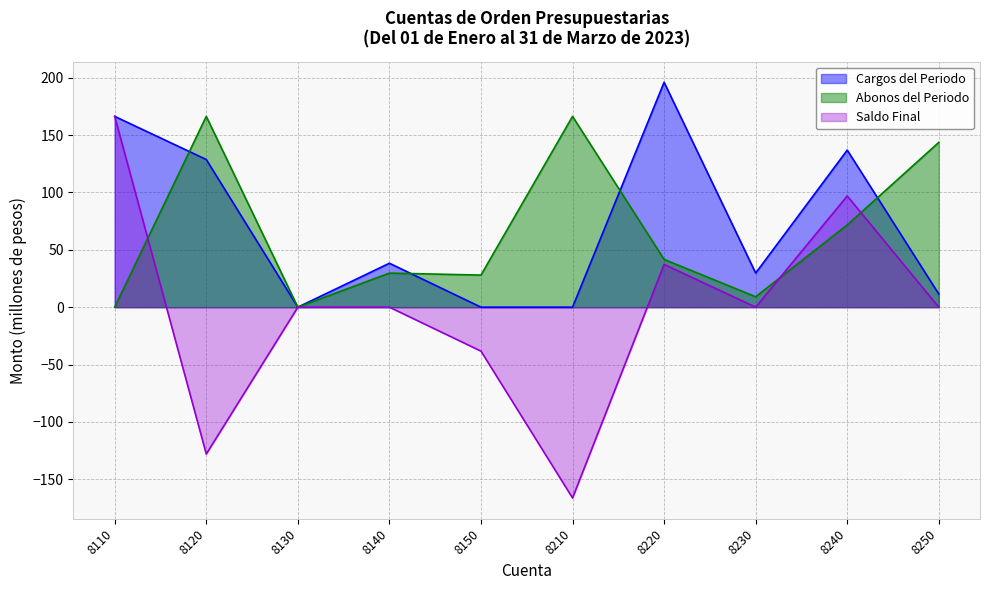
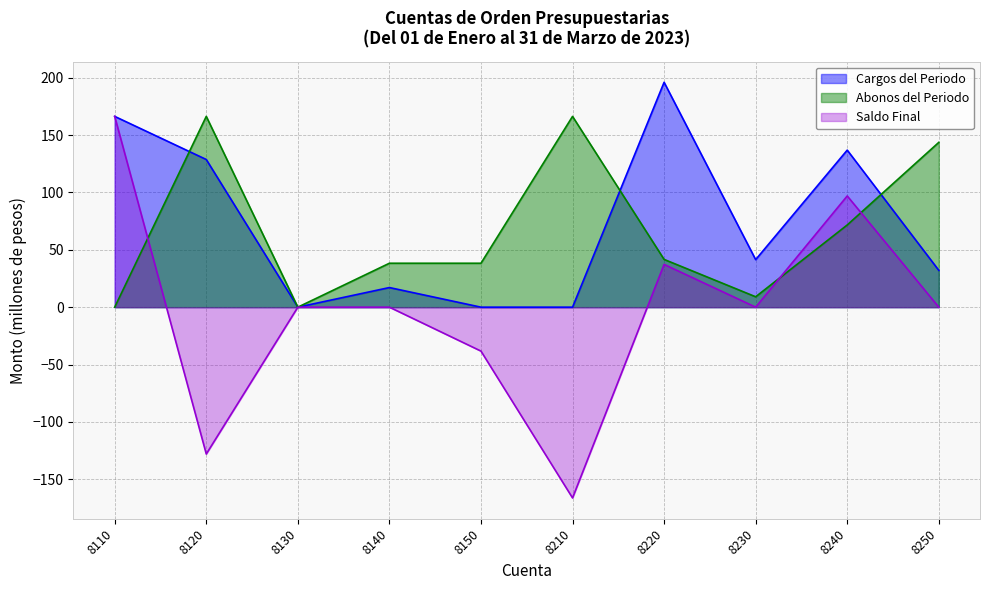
  {
    "Cargos del Periodo": {
      "8120": 129,
-     "8140": 38,
+     "8140": 17,
      "8220": 196,
-     "8230": 30,
+     "8230": 41,
      "8240": 137,
-     "8250": 11
+     "8250": 32
    },
    "Abonos del Periodo": {
      "8110": 0,
      "8120": 166,
-     "8140": 30,
-     "8150": 28,
+     "8140": 38,
+     "8150": 38,
      "8210": 166,
      "8220": 42,
      "8230": 9,
      "8240": 72,
      "8250": 144
    }
  }
